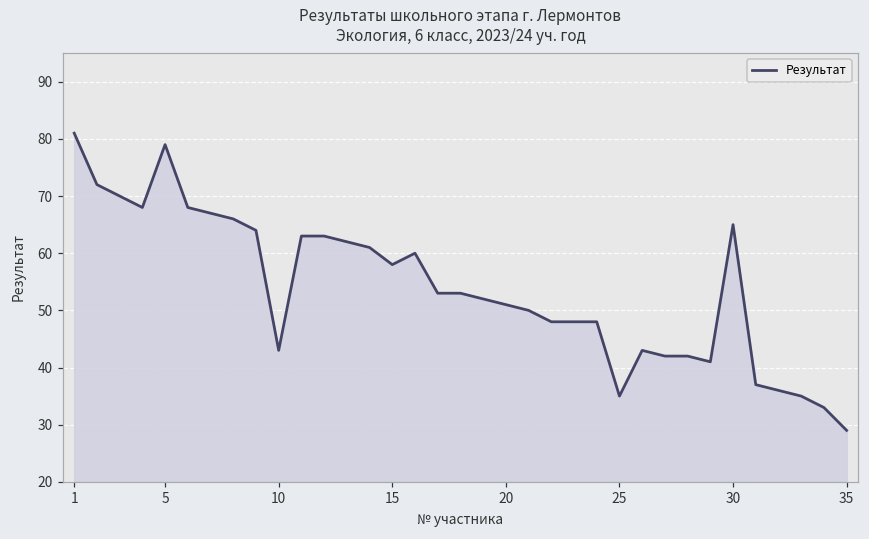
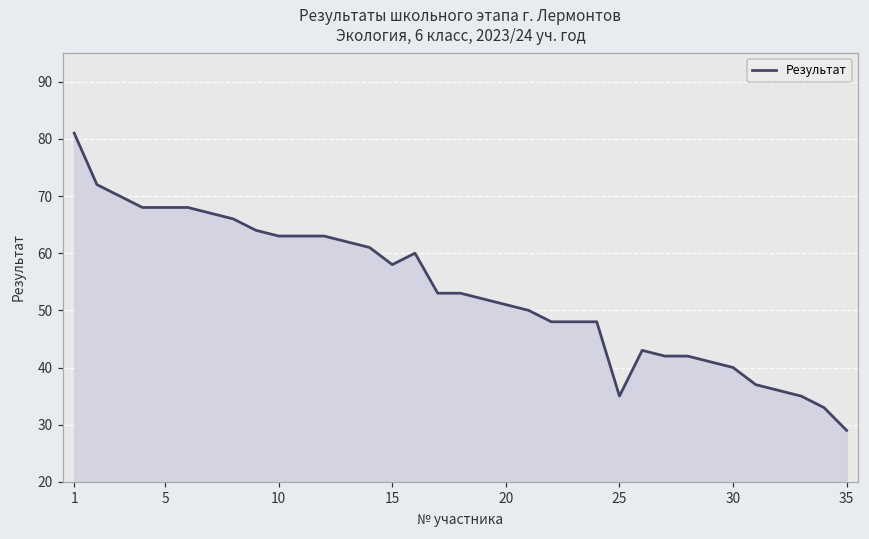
  {
    "1": 81,
-   "5": 79,
-   "10": 43,
+   "5": 68,
+   "10": 63,
    "15": 58,
    "20": 51,
    "25": 35,
-   "30": 65,
+   "30": 40,
    "35": 29
  }
